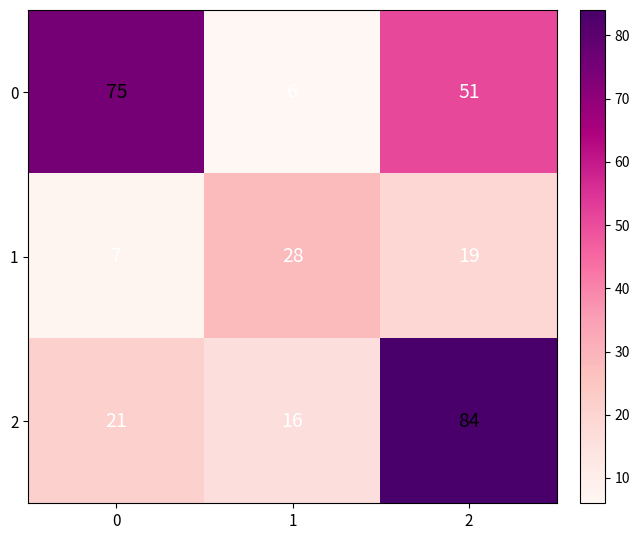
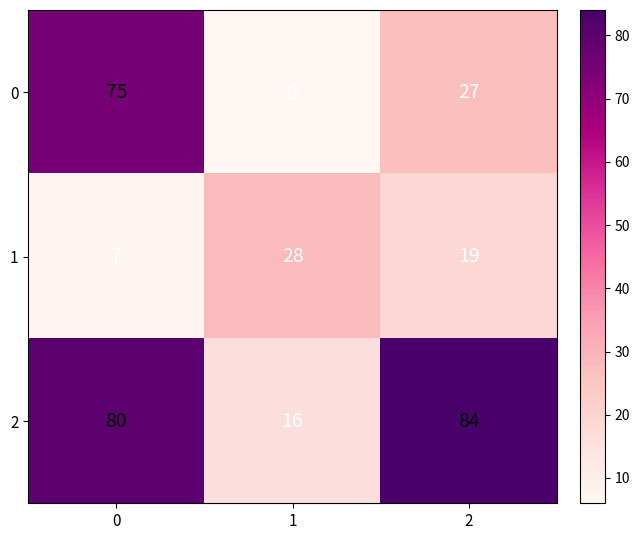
  {
    "0": {
      "0": 75,
-     "2": 51
+     "2": 27
    },
    "1": {
      "1": 28
    },
    "2": {
-     "0": 21,
+     "0": 80,
      "2": 84
    }
  }
